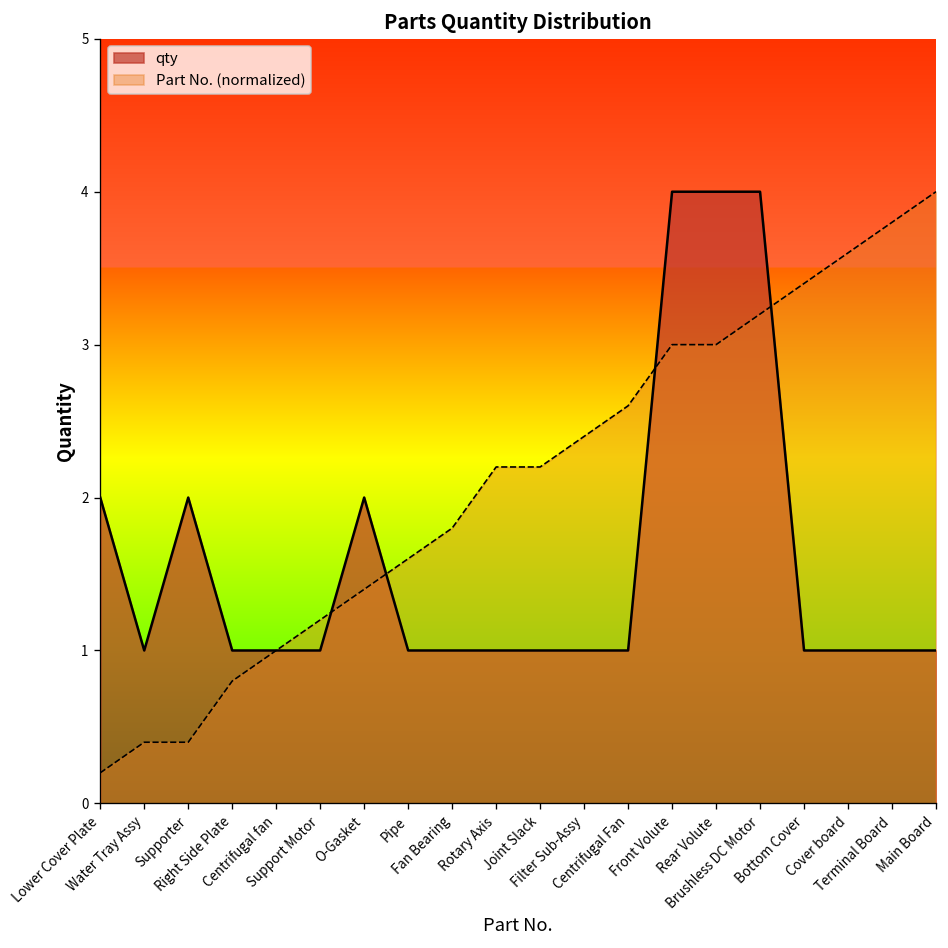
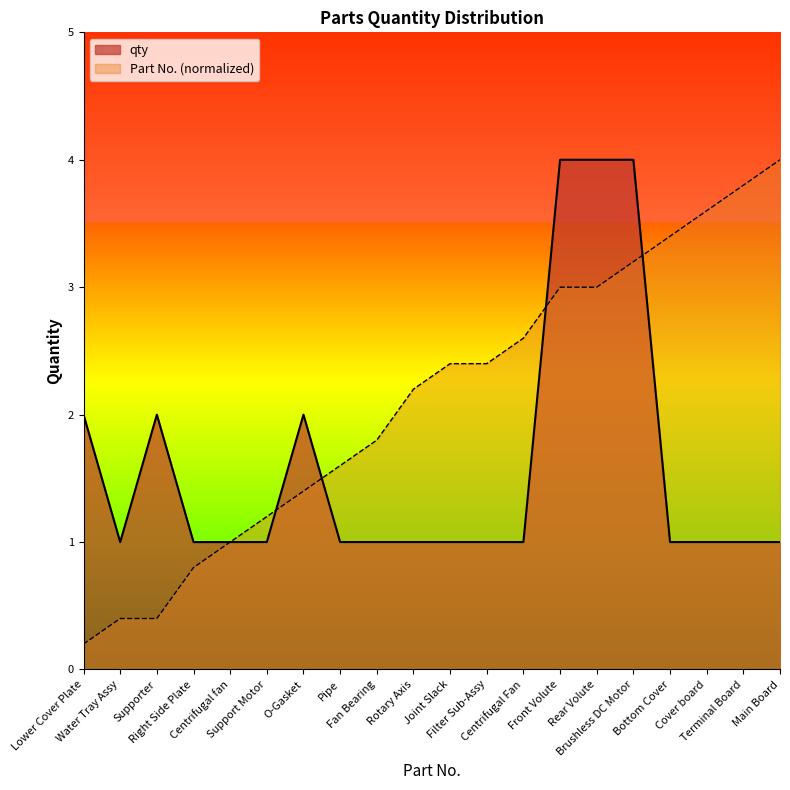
  {
    "qty": {
      "Lower Cover Plate": 2.00,
      "Water Tray Assy": 1.00,
      "Supporter": 2.00,
      "Right Side Plate": 1.00,
      "Support Motor": 1.00,
      "O-Gasket": 2.00,
      "Pipe": 1.00,
      "Fan Bearing": 1.00,
      "Rotary Axis": 1.00,
      "Joint Slack": 1.00,
      "Filter Sub-Assy": 1.00,
      "Centrifugal Fan": 1.00,
      "Front Volute": 4.00,
      "Rear Volute": 4.00,
      "Brushless DC Motor": 4.00,
      "Bottom Cover": 1.00,
      "Cover board": 1.00,
      "Terminal Board": 1.00,
      "Main Board": 1.00
    },
    "Part No. (normalized)": {
      "Lower Cover Plate": 0.20,
      "Water Tray Assy": 0.40,
      "Supporter": 0.40,
      "Right Side Plate": 0.80,
      "Support Motor": 1.20,
      "O-Gasket": 1.40,
      "Pipe": 1.60,
      "Fan Bearing": 1.80,
      "Rotary Axis": 2.20,
-     "Joint Slack": 2.20,
+     "Joint Slack": 2.40,
      "Filter Sub-Assy": 2.40,
      "Centrifugal Fan": 2.60,
      "Front Volute": 3.00,
      "Rear Volute": 3.00,
      "Brushless DC Motor": 3.20,
      "Bottom Cover": 3.40,
      "Cover board": 3.60,
      "Terminal Board": 3.80,
      "Main Board": 4.00
    }
  }
